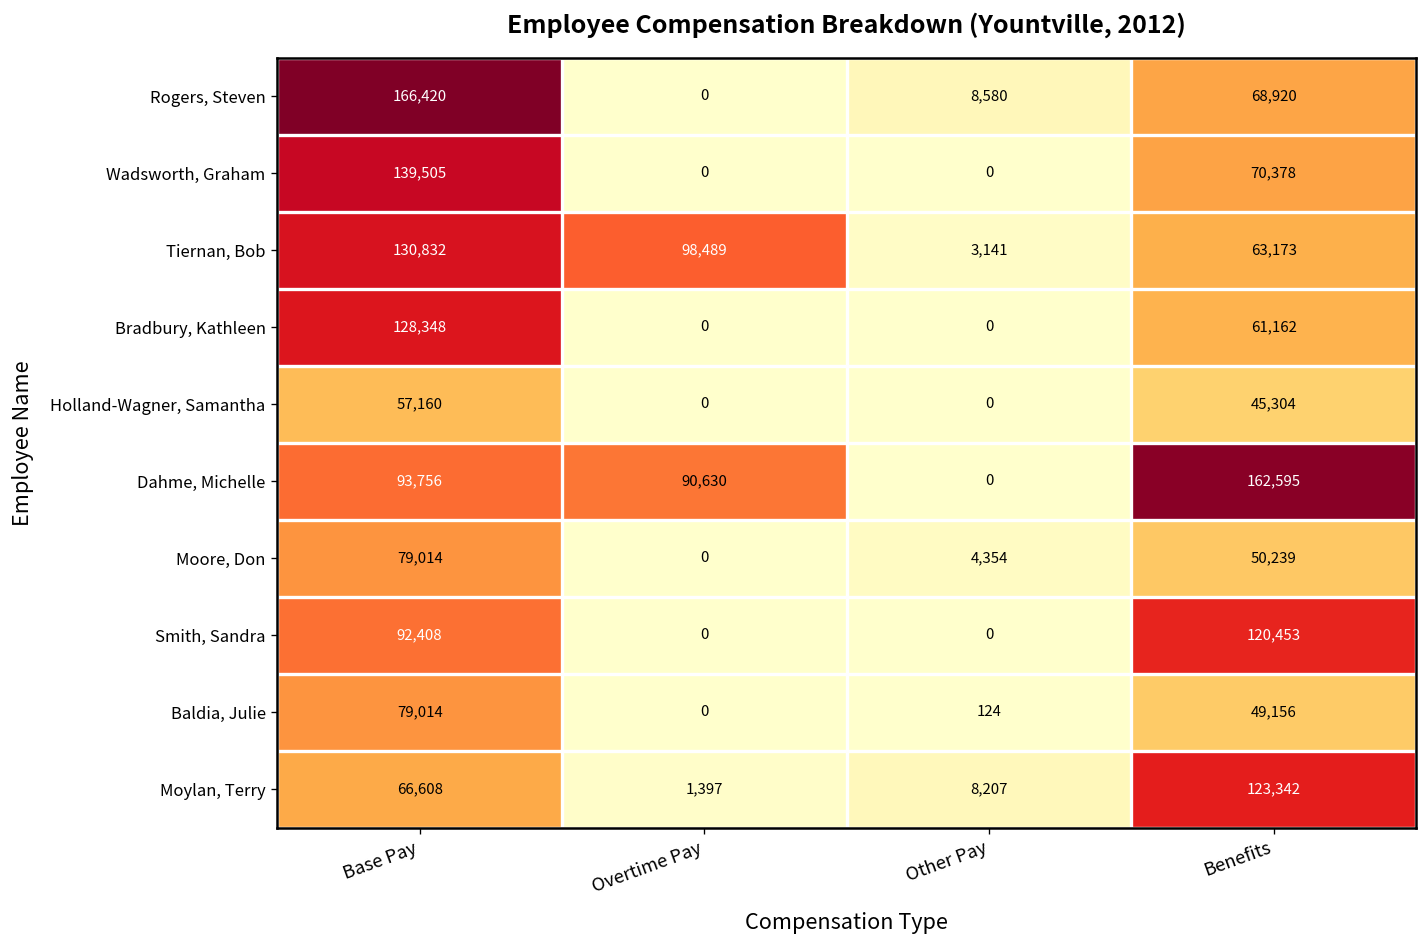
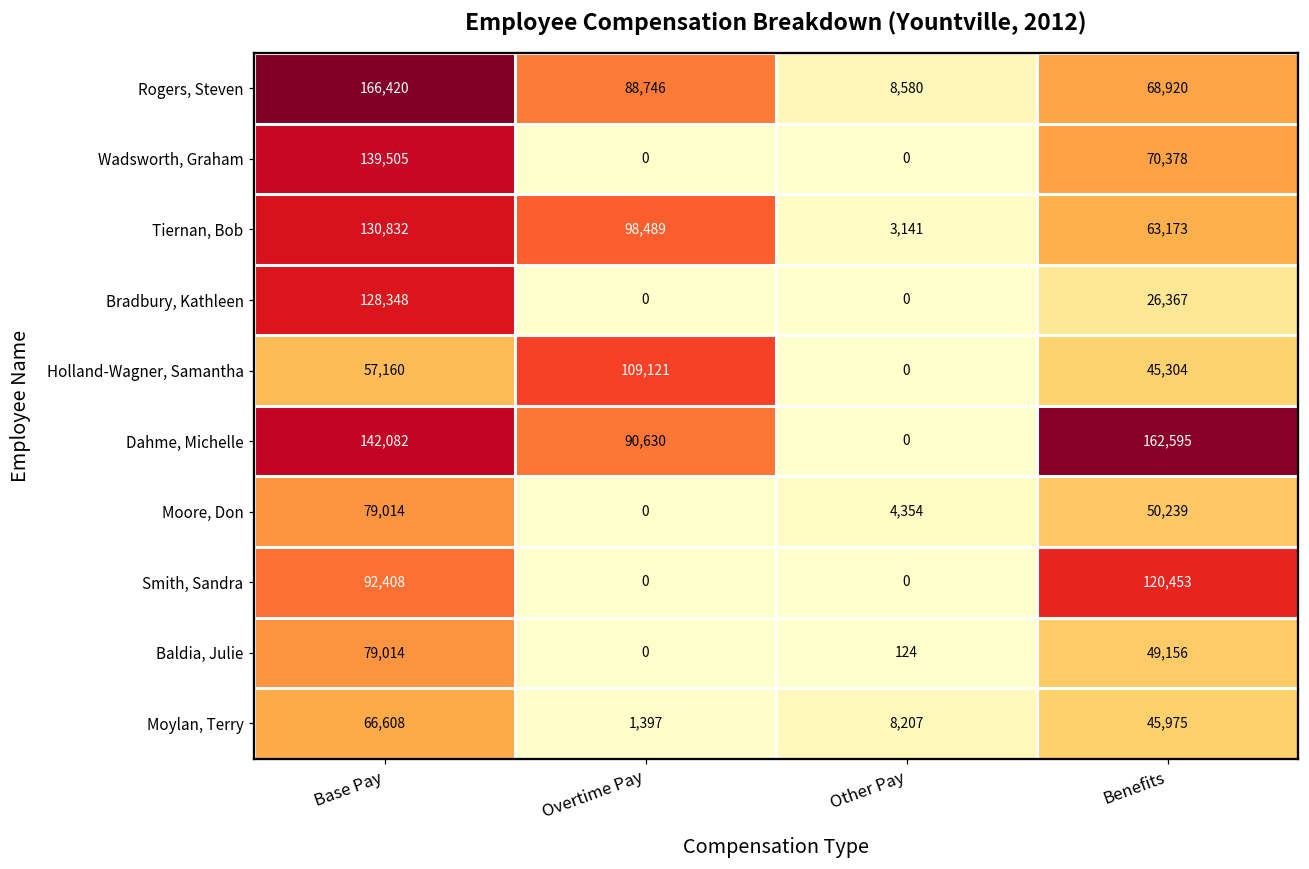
  {
    "Rogers, Steven": {
      "Base Pay": "166,420",
-     "Overtime Pay": "0",
+     "Overtime Pay": "88,746",
      "Other Pay": "8,580",
      "Benefits": "68,920"
    },
    "Wadsworth, Graham": {
      "Base Pay": "139,505",
      "Overtime Pay": "0",
      "Other Pay": "0",
      "Benefits": "70,378"
    },
    "Tiernan, Bob": {
      "Base Pay": "130,832",
      "Overtime Pay": "98,489",
      "Other Pay": "3,141",
      "Benefits": "63,173"
    },
    "Bradbury, Kathleen": {
      "Base Pay": "128,348",
      "Overtime Pay": "0",
      "Other Pay": "0",
-     "Benefits": "61,162"
+     "Benefits": "26,367"
    },
    "Holland-Wagner, Samantha": {
      "Base Pay": "57,160",
-     "Overtime Pay": "0",
+     "Overtime Pay": "109,121",
      "Other Pay": "0",
      "Benefits": "45,304"
    },
    "Dahme, Michelle": {
-     "Base Pay": "93,756",
+     "Base Pay": "142,082",
      "Overtime Pay": "90,630",
      "Other Pay": "0",
      "Benefits": "162,595"
    },
    "Moore, Don": {
      "Base Pay": "79,014",
      "Overtime Pay": "0",
      "Other Pay": "4,354",
      "Benefits": "50,239"
    },
    "Smith, Sandra": {
      "Base Pay": "92,408",
      "Overtime Pay": "0",
      "Other Pay": "0",
      "Benefits": "120,453"
    },
    "Baldia, Julie": {
      "Base Pay": "79,014",
      "Overtime Pay": "0",
      "Other Pay": "124",
      "Benefits": "49,156"
    },
    "Moylan, Terry": {
      "Base Pay": "66,608",
      "Overtime Pay": "1,397",
      "Other Pay": "8,207",
-     "Benefits": "123,342"
+     "Benefits": "45,975"
    }
  }
